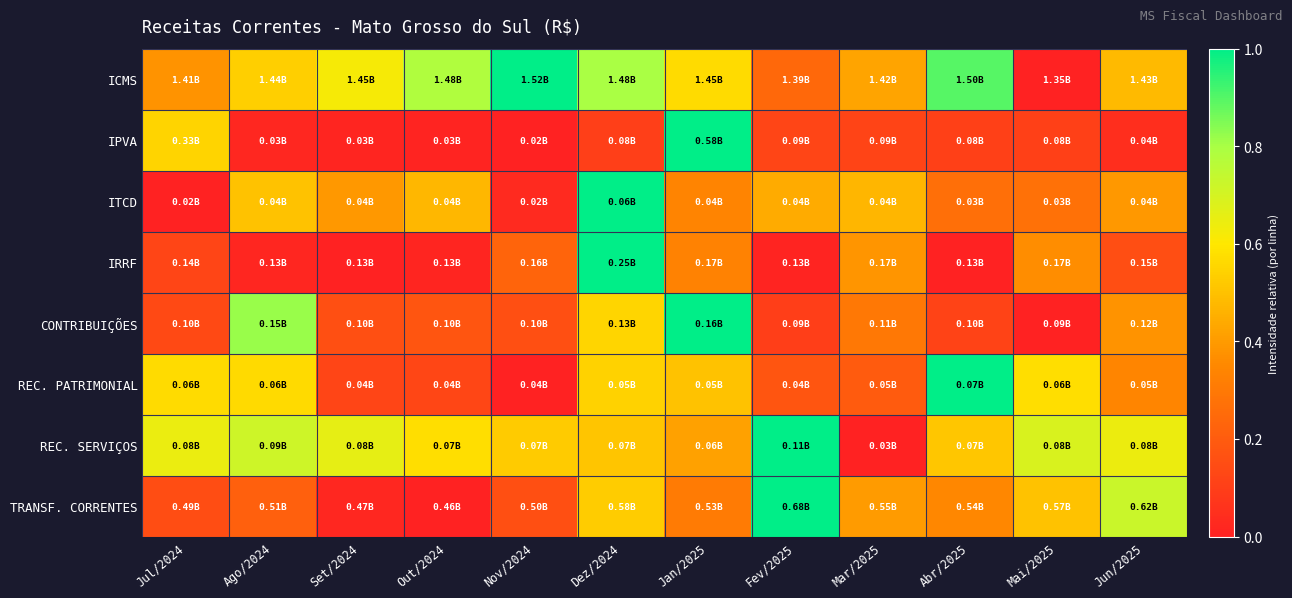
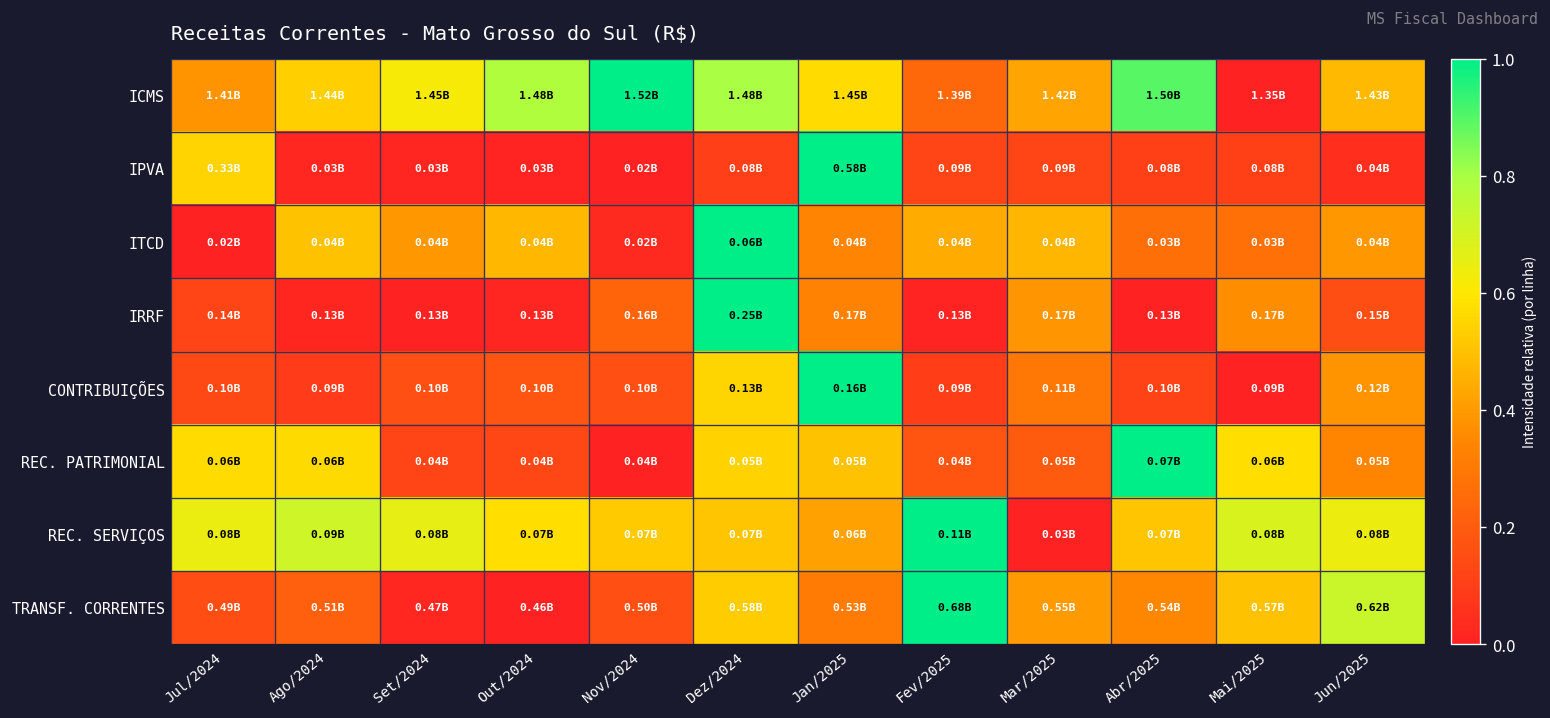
  {
    "ICMS": {
      "Jul/2024": "1.41B",
      "Ago/2024": "1.44B",
      "Set/2024": "1.45B",
      "Out/2024": "1.48B",
      "Nov/2024": "1.52B",
      "Dez/2024": "1.48B",
      "Jan/2025": "1.45B",
      "Fev/2025": "1.39B",
      "Mar/2025": "1.42B",
      "Abr/2025": "1.50B",
      "Mai/2025": "1.35B",
      "Jun/2025": "1.43B"
    },
    "IPVA": {
      "Jul/2024": "0.33B",
      "Ago/2024": "0.03B",
      "Set/2024": "0.03B",
      "Out/2024": "0.03B",
      "Nov/2024": "0.02B",
      "Dez/2024": "0.08B",
      "Jan/2025": "0.58B",
      "Fev/2025": "0.09B",
      "Mar/2025": "0.09B",
      "Abr/2025": "0.08B",
      "Mai/2025": "0.08B",
      "Jun/2025": "0.04B"
    },
    "ITCD": {
      "Jul/2024": "0.02B",
      "Ago/2024": "0.04B",
      "Set/2024": "0.04B",
      "Out/2024": "0.04B",
      "Nov/2024": "0.02B",
      "Dez/2024": "0.06B",
      "Jan/2025": "0.04B",
      "Fev/2025": "0.04B",
      "Mar/2025": "0.04B",
      "Abr/2025": "0.03B",
      "Mai/2025": "0.03B",
      "Jun/2025": "0.04B"
    },
    "IRRF": {
      "Jul/2024": "0.14B",
      "Ago/2024": "0.13B",
      "Set/2024": "0.13B",
      "Out/2024": "0.13B",
      "Nov/2024": "0.16B",
      "Dez/2024": "0.25B",
      "Jan/2025": "0.17B",
      "Fev/2025": "0.13B",
      "Mar/2025": "0.17B",
      "Abr/2025": "0.13B",
      "Mai/2025": "0.17B",
      "Jun/2025": "0.15B"
    },
    "CONTRIBUIÇÕES": {
      "Jul/2024": "0.10B",
-     "Ago/2024": "0.15B",
+     "Ago/2024": "0.09B",
      "Set/2024": "0.10B",
      "Out/2024": "0.10B",
      "Nov/2024": "0.10B",
      "Dez/2024": "0.13B",
      "Jan/2025": "0.16B",
      "Fev/2025": "0.09B",
      "Mar/2025": "0.11B",
      "Abr/2025": "0.10B",
      "Mai/2025": "0.09B",
      "Jun/2025": "0.12B"
    },
    "REC. PATRIMONIAL": {
      "Jul/2024": "0.06B",
      "Ago/2024": "0.06B",
      "Set/2024": "0.04B",
      "Out/2024": "0.04B",
      "Nov/2024": "0.04B",
      "Dez/2024": "0.05B",
      "Jan/2025": "0.05B",
      "Fev/2025": "0.04B",
      "Mar/2025": "0.05B",
      "Abr/2025": "0.07B",
      "Mai/2025": "0.06B",
      "Jun/2025": "0.05B"
    },
    "REC. SERVIÇOS": {
      "Jul/2024": "0.08B",
      "Ago/2024": "0.09B",
      "Set/2024": "0.08B",
      "Out/2024": "0.07B",
      "Nov/2024": "0.07B",
      "Dez/2024": "0.07B",
      "Jan/2025": "0.06B",
      "Fev/2025": "0.11B",
      "Mar/2025": "0.03B",
      "Abr/2025": "0.07B",
      "Mai/2025": "0.08B",
      "Jun/2025": "0.08B"
    },
    "TRANSF. CORRENTES": {
      "Jul/2024": "0.49B",
      "Ago/2024": "0.51B",
      "Set/2024": "0.47B",
      "Out/2024": "0.46B",
      "Nov/2024": "0.50B",
      "Dez/2024": "0.58B",
      "Jan/2025": "0.53B",
      "Fev/2025": "0.68B",
      "Mar/2025": "0.55B",
      "Abr/2025": "0.54B",
      "Mai/2025": "0.57B",
      "Jun/2025": "0.62B"
    }
  }
